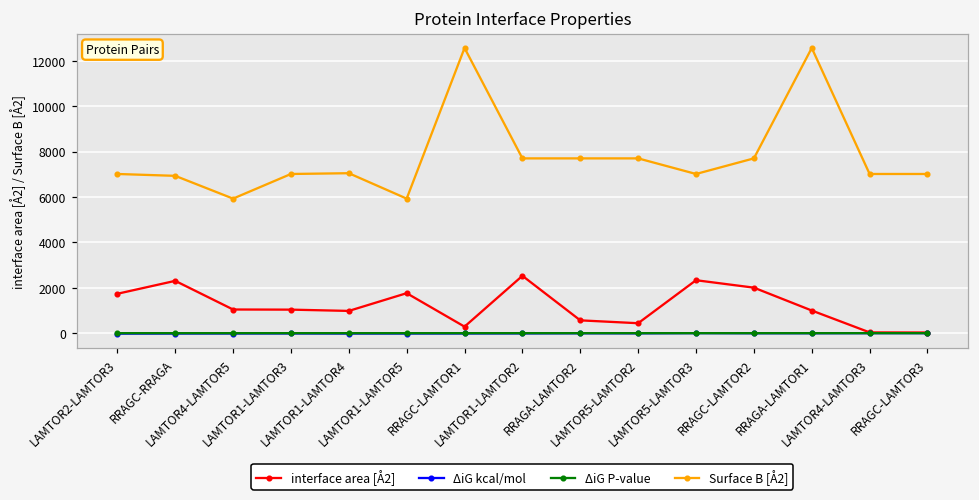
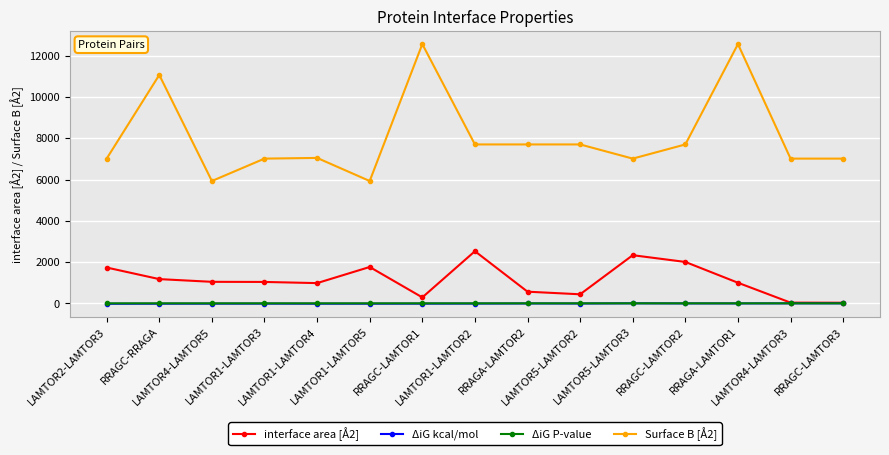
  {
    "interface area [Å2]": {
      "LAMTOR2-LAMTOR3": 1700,
-     "RRAGC-RRAGA": 2300,
+     "RRAGC-RRAGA": 1200,
      "LAMTOR4-LAMTOR5": 1000,
      "LAMTOR1-LAMTOR3": 1000,
      "LAMTOR1-LAMTOR4": 1000,
      "LAMTOR1-LAMTOR5": 1800,
      "RRAGC-LAMTOR1": 300,
      "LAMTOR1-LAMTOR2": 2500,
      "RRAGA-LAMTOR2": 600,
      "LAMTOR5-LAMTOR2": 400,
      "LAMTOR5-LAMTOR3": 2300,
      "RRAGC-LAMTOR2": 2000,
      "RRAGA-LAMTOR1": 1000
    },
    "ΔiG P-value": {
      "LAMTOR2-LAMTOR3": 0,
      "RRAGC-RRAGA": 0,
      "LAMTOR4-LAMTOR5": 0,
      "LAMTOR1-LAMTOR3": 0,
      "LAMTOR1-LAMTOR4": 0,
      "LAMTOR1-LAMTOR5": 0,
      "RRAGC-LAMTOR1": 0,
      "LAMTOR1-LAMTOR2": 0,
      "RRAGA-LAMTOR2": 0,
      "LAMTOR5-LAMTOR2": 0,
      "LAMTOR5-LAMTOR3": 0,
      "RRAGC-LAMTOR2": 0,
      "RRAGA-LAMTOR1": 0
    },
    "Surface B [Å2]": {
      "LAMTOR2-LAMTOR3": 7000,
-     "RRAGC-RRAGA": 6900,
+     "RRAGC-RRAGA": 11100,
      "LAMTOR4-LAMTOR5": 5900,
      "LAMTOR1-LAMTOR3": 7000,
      "LAMTOR1-LAMTOR4": 7000,
      "LAMTOR1-LAMTOR5": 5900,
      "RRAGC-LAMTOR1": 12600,
      "LAMTOR1-LAMTOR2": 7700,
      "RRAGA-LAMTOR2": 7700,
      "LAMTOR5-LAMTOR2": 7700,
      "LAMTOR5-LAMTOR3": 7000,
      "RRAGC-LAMTOR2": 7700,
      "RRAGA-LAMTOR1": 12600,
      "LAMTOR4-LAMTOR3": 7000,
      "RRAGC-LAMTOR3": 7000
    }
  }
